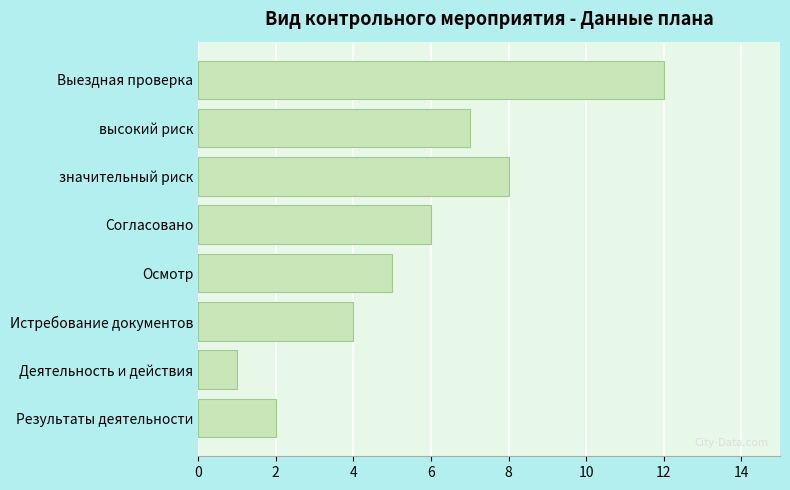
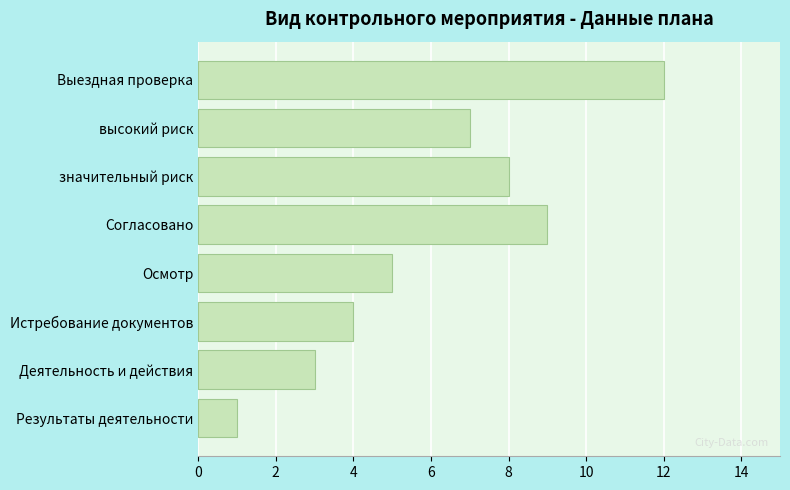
  {
    "Выездная проверка": 12,
    "высокий риск": 7,
    "значительный риск": 8,
-   "Согласовано": 6,
+   "Согласовано": 9,
    "Осмотр": 5,
    "Истребование документов": 4,
-   "Деятельность и действия": 1,
-   "Результаты деятельности": 2
+   "Деятельность и действия": 3,
+   "Результаты деятельности": 1
  }
